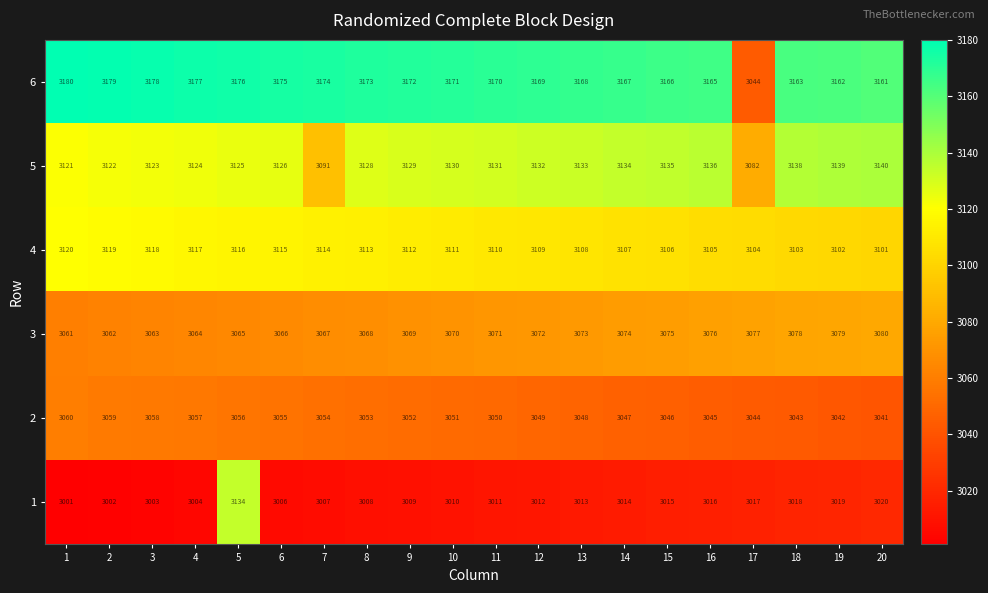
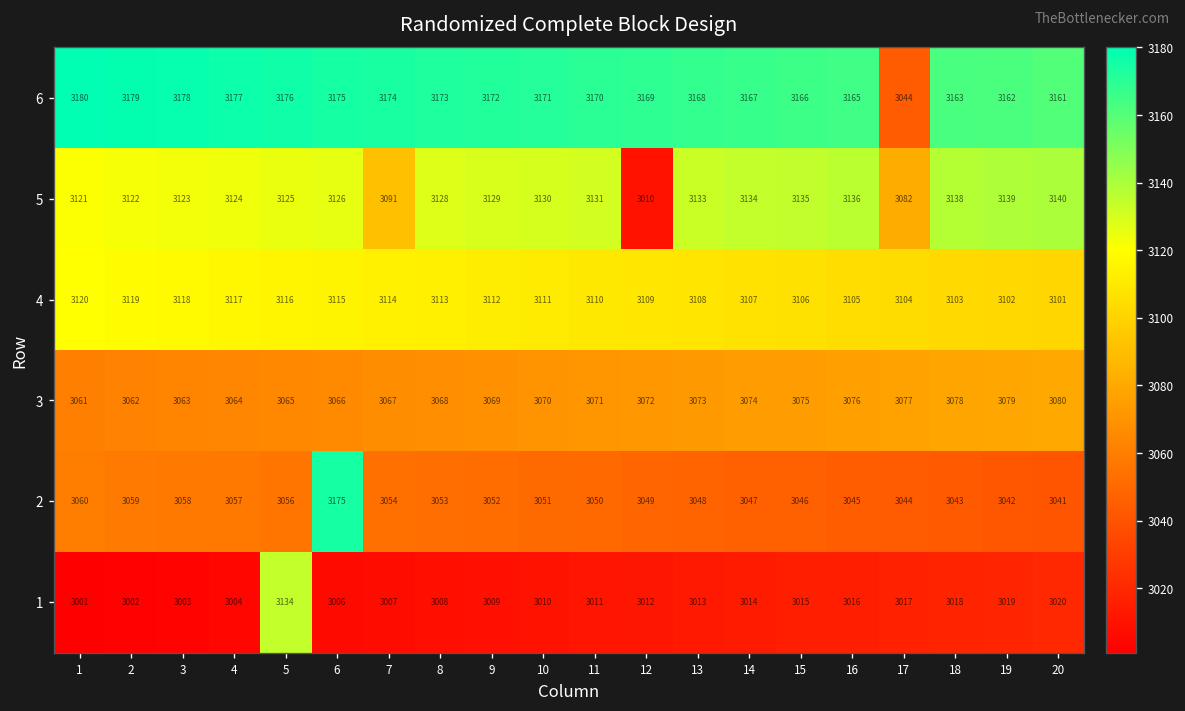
  {
    "6": {
      "1": 3180,
      "2": 3179,
      "3": 3178,
      "4": 3177,
      "5": 3176,
      "6": 3175,
      "7": 3174,
      "8": 3173,
      "9": 3172,
      "10": 3171,
      "11": 3170,
      "12": 3169,
      "13": 3168,
      "14": 3167,
      "15": 3166,
      "16": 3165,
      "17": 3044,
      "18": 3163,
      "19": 3162,
      "20": 3161
    },
    "5": {
      "1": 3121,
      "2": 3122,
      "3": 3123,
      "4": 3124,
      "5": 3125,
      "6": 3126,
      "7": 3091,
      "8": 3128,
      "9": 3129,
      "10": 3130,
      "11": 3131,
-     "12": 3132,
+     "12": 3010,
      "13": 3133,
      "14": 3134,
      "15": 3135,
      "16": 3136,
      "17": 3082,
      "18": 3138,
      "19": 3139,
      "20": 3140
    },
    "4": {
      "1": 3120,
      "2": 3119,
      "3": 3118,
      "4": 3117,
      "5": 3116,
      "6": 3115,
      "7": 3114,
      "8": 3113,
      "9": 3112,
      "10": 3111,
      "11": 3110,
      "12": 3109,
      "13": 3108,
      "14": 3107,
      "15": 3106,
      "16": 3105,
      "17": 3104,
      "18": 3103,
      "19": 3102,
      "20": 3101
    },
    "3": {
      "1": 3061,
      "2": 3062,
      "3": 3063,
      "4": 3064,
      "5": 3065,
      "6": 3066,
      "7": 3067,
      "8": 3068,
      "9": 3069,
      "10": 3070,
      "11": 3071,
      "12": 3072,
      "13": 3073,
      "14": 3074,
      "15": 3075,
      "16": 3076,
      "17": 3077,
      "18": 3078,
      "19": 3079,
      "20": 3080
    },
    "2": {
      "1": 3060,
      "2": 3059,
      "3": 3058,
      "4": 3057,
      "5": 3056,
-     "6": 3055,
+     "6": 3175,
      "7": 3054,
      "8": 3053,
      "9": 3052,
      "10": 3051,
      "11": 3050,
      "12": 3049,
      "13": 3048,
      "14": 3047,
      "15": 3046,
      "16": 3045,
      "17": 3044,
      "18": 3043,
      "19": 3042,
      "20": 3041
    },
    "1": {
      "1": 3001,
      "2": 3002,
      "3": 3003,
      "4": 3004,
      "5": 3134,
      "6": 3006,
      "7": 3007,
      "8": 3008,
      "9": 3009,
      "10": 3010,
      "11": 3011,
      "12": 3012,
      "13": 3013,
      "14": 3014,
      "15": 3015,
      "16": 3016,
      "17": 3017,
      "18": 3018,
      "19": 3019,
      "20": 3020
    }
  }
